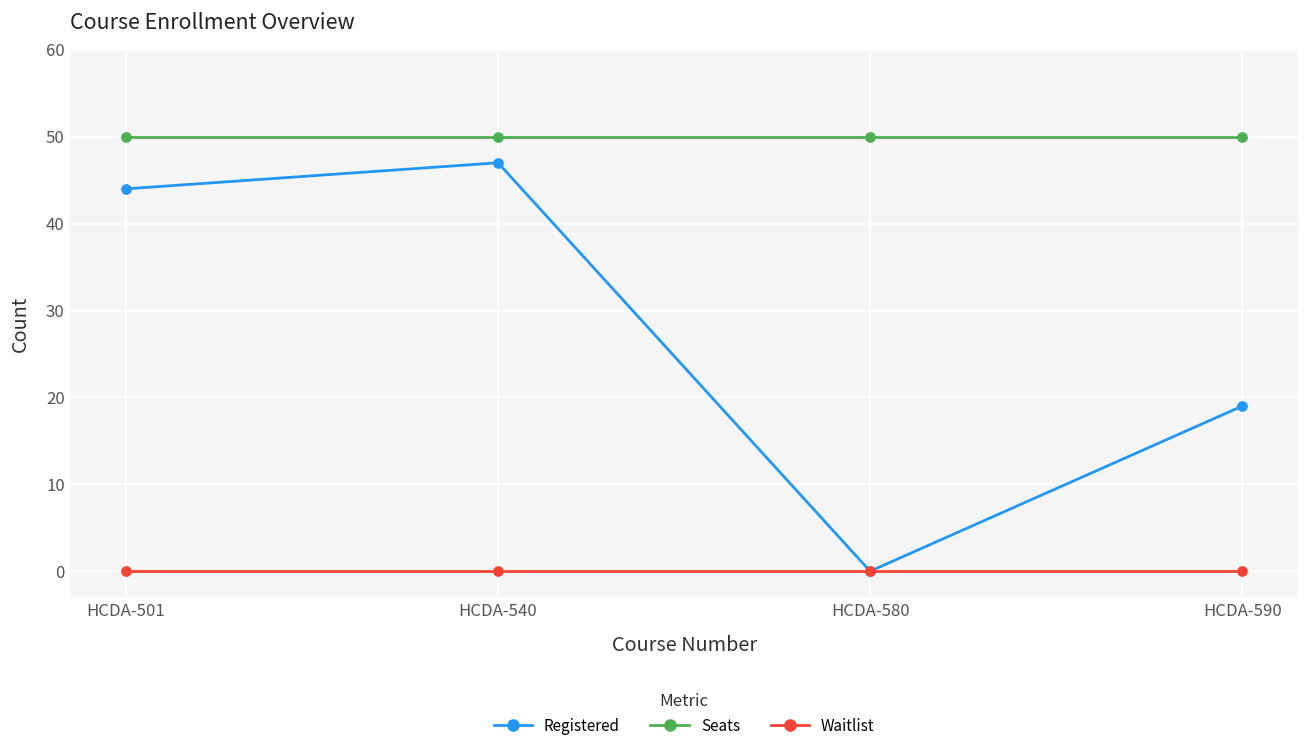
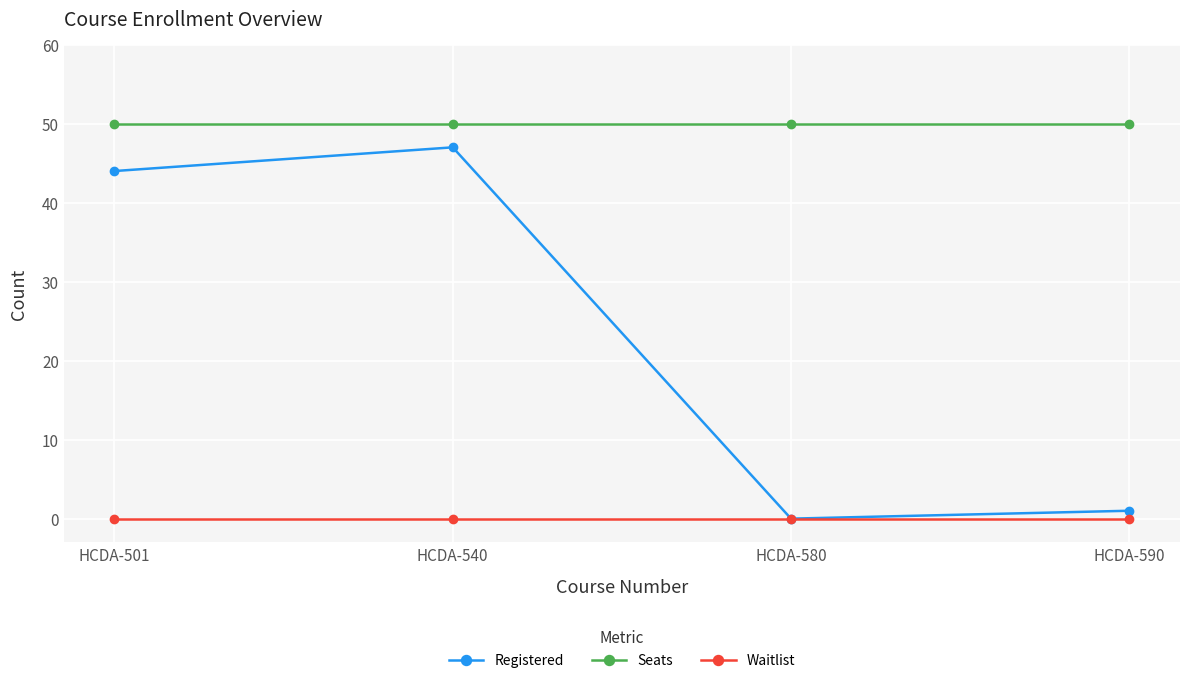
  {
    "Registered": {
      "HCDA-501": 44,
      "HCDA-540": 47,
-     "HCDA-590": 19
+     "HCDA-590": 1
    },
    "Seats": {
      "HCDA-501": 50,
      "HCDA-540": 50,
      "HCDA-580": 50,
      "HCDA-590": 50
    },
    "Waitlist": {
      "HCDA-501": 0,
      "HCDA-540": 0,
      "HCDA-590": 0
    }
  }
